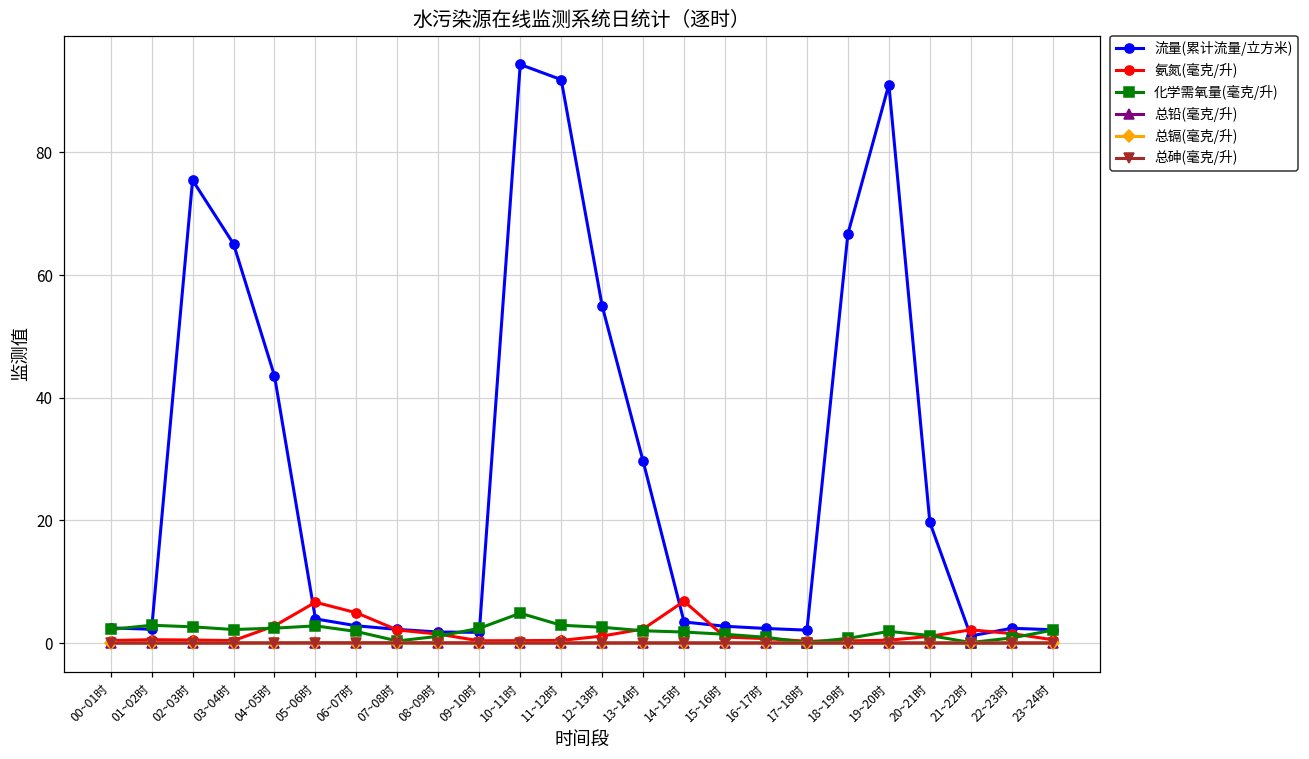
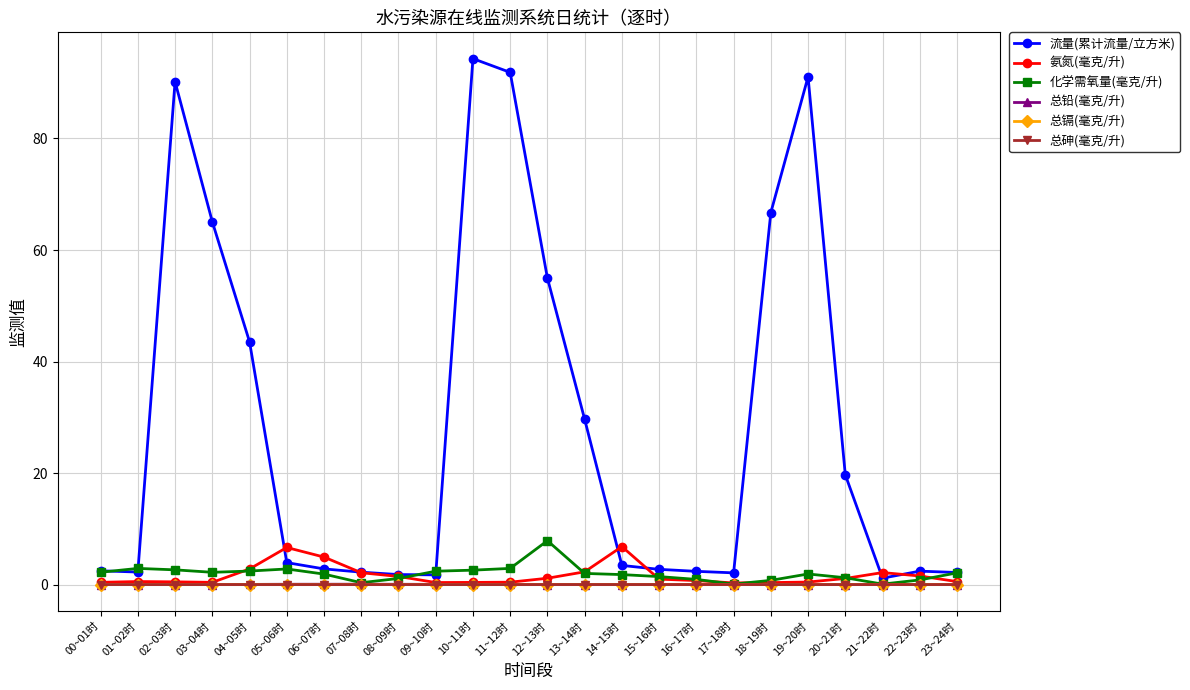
  {
    "流量(累计流量/立方米)": {
      "01~02时": 2,
-     "02~03时": 75,
+     "02~03时": 90,
      "03~04时": 65,
      "04~05时": 44,
      "05~06时": 4,
      "06~07时": 3,
      "09~10时": 2,
      "10~11时": 94,
      "11~12时": 92,
      "12~13时": 55,
      "13~14时": 30,
      "14~15时": 3,
      "15~16时": 3,
      "16~17时": 2,
      "17~18时": 2,
      "18~19时": 67,
      "19~20时": 91,
      "20~21时": 20,
      "21~22时": 1,
      "22~23时": 2
    },
    "氨氮(毫克/升)": {
      "01~02时": 1,
      "02~03时": 0,
      "05~06时": 7,
      "06~07时": 5,
      "12~13时": 1,
      "14~15时": 7,
      "21~22时": 2,
      "22~23时": 2,
      "23~24时": 1
    },
    "化学需氧量(毫克/升)": {
      "01~02时": 3,
      "02~03时": 3,
      "03~04时": 2,
      "05~06时": 3,
      "06~07时": 2,
      "09~10时": 2,
-     "10~11时": 5,
+     "10~11时": 3,
      "11~12时": 3,
-     "12~13时": 3,
+     "12~13时": 8,
      "14~15时": 2,
      "19~20时": 2,
      "22~23时": 1
    }
  }
